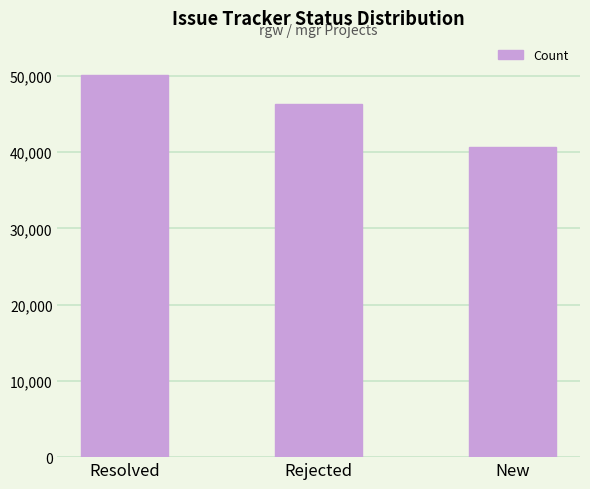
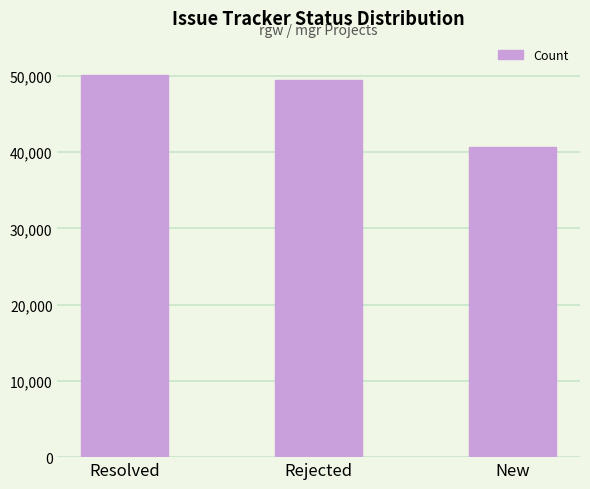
  {
    "Resolved": "50,000",
-   "Rejected": "46,000",
+   "Rejected": "49,000",
    "New": "41,000"
  }
